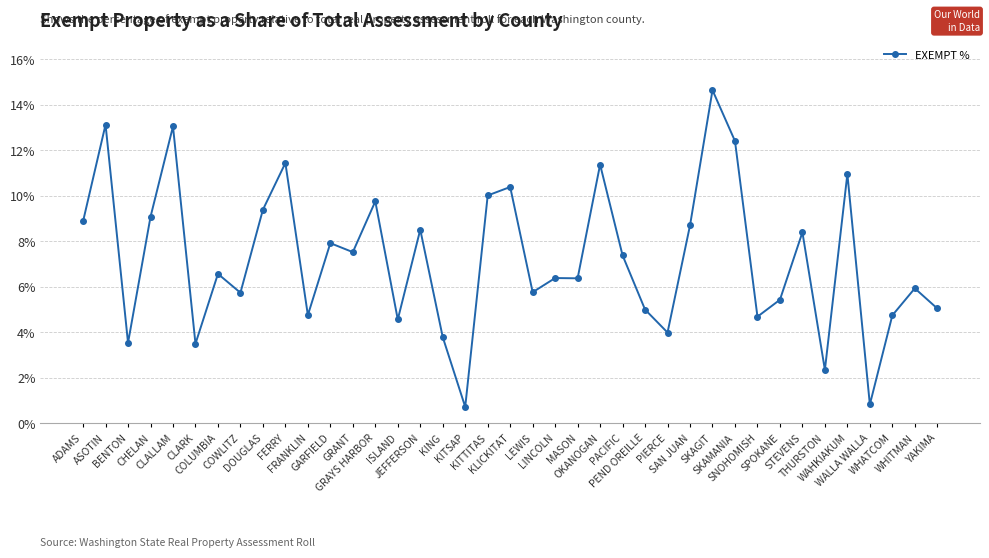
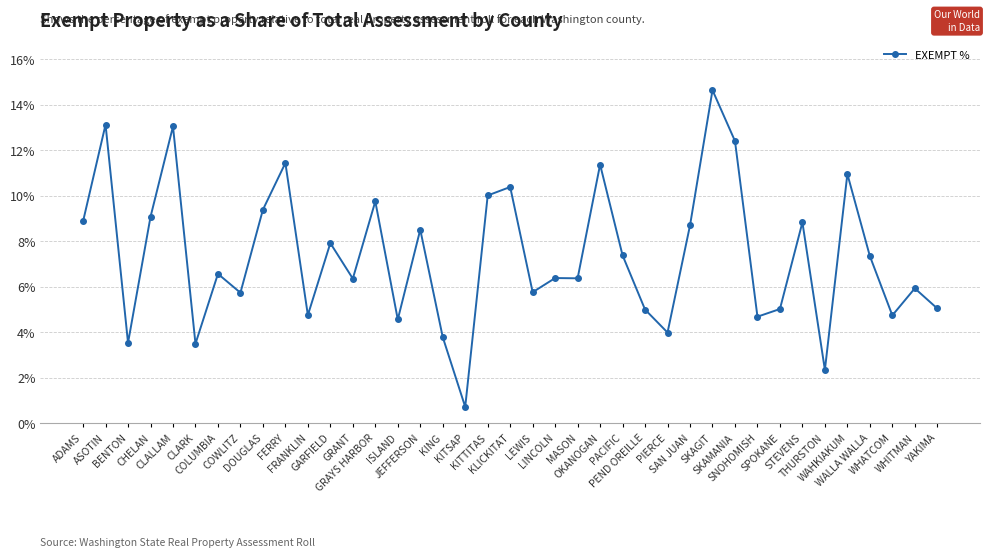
  {
    "ADAMS": "8.9%",
    "ASOTIN": "13.1%",
    "BENTON": "3.5%",
    "CHELAN": "9.1%",
    "CLALLAM": "13.0%",
    "CLARK": "3.5%",
    "COLUMBIA": "6.6%",
    "COWLITZ": "5.7%",
    "DOUGLAS": "9.4%",
    "FERRY": "11.4%",
    "FRANKLIN": "4.8%",
    "GARFIELD": "7.9%",
-   "GRANT": "7.5%",
+   "GRANT": "6.4%",
    "GRAYS HARBOR": "9.8%",
    "ISLAND": "4.6%",
    "JEFFERSON": "8.5%",
    "KING": "3.8%",
    "KITSAP": "0.7%",
    "KITTITAS": "10.0%",
    "KLICKITAT": "10.4%",
    "LEWIS": "5.8%",
    "LINCOLN": "6.4%",
    "MASON": "6.4%",
    "OKANOGAN": "11.4%",
    "PACIFIC": "7.4%",
    "PEND OREILLE": "5.0%",
    "PIERCE": "4.0%",
    "SAN JUAN": "8.7%",
    "SKAGIT": "14.6%",
    "SKAMANIA": "12.4%",
    "SNOHOMISH": "4.7%",
-   "SPOKANE": "5.4%",
-   "STEVENS": "8.4%",
+   "SPOKANE": "5.0%",
+   "STEVENS": "8.8%",
    "THURSTON": "2.3%",
    "WAHKIAKUM": "11.0%",
-   "WALLA WALLA": "0.8%",
+   "WALLA WALLA": "7.3%",
    "WHATCOM": "4.7%",
    "WHITMAN": "5.9%",
    "YAKIMA": "5.0%"
  }
